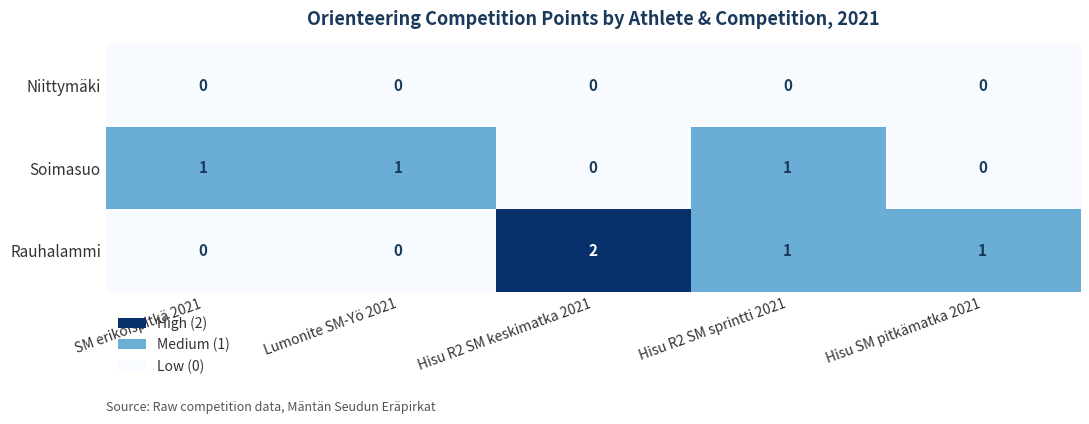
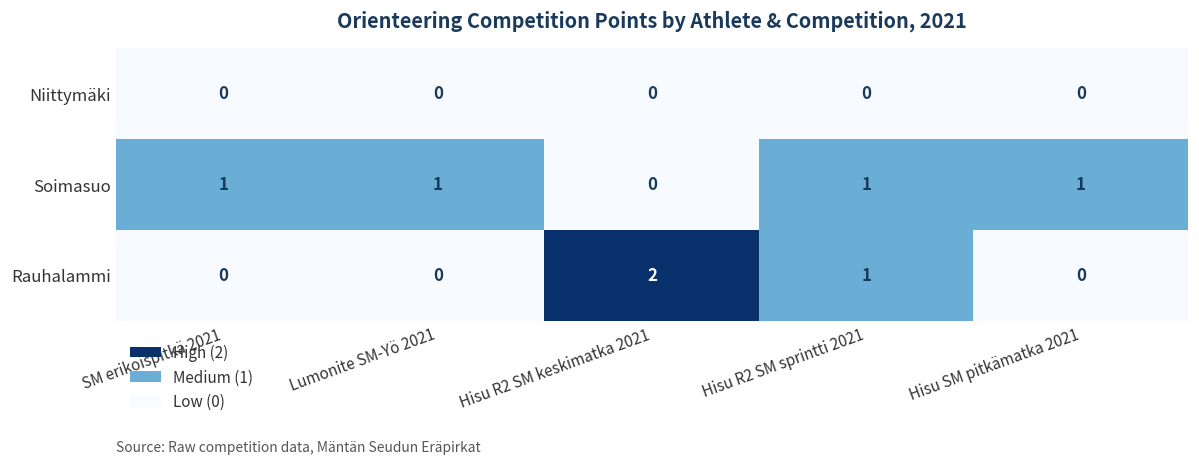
  {
    "Niittymäki": {
      "SM erikoispitkä 2021": 0,
      "Lumonite SM-Yö 2021": 0,
      "Hisu R2 SM keskimatka 2021": 0,
      "Hisu R2 SM sprintti 2021": 0,
      "Hisu SM pitkämatka 2021": 0
    },
    "Soimasuo": {
      "SM erikoispitkä 2021": 1,
      "Lumonite SM-Yö 2021": 1,
      "Hisu R2 SM keskimatka 2021": 0,
      "Hisu R2 SM sprintti 2021": 1,
-     "Hisu SM pitkämatka 2021": 0
+     "Hisu SM pitkämatka 2021": 1
    },
    "Rauhalammi": {
      "SM erikoispitkä 2021": 0,
      "Lumonite SM-Yö 2021": 0,
      "Hisu R2 SM keskimatka 2021": 2,
      "Hisu R2 SM sprintti 2021": 1,
-     "Hisu SM pitkämatka 2021": 1
+     "Hisu SM pitkämatka 2021": 0
    }
  }
